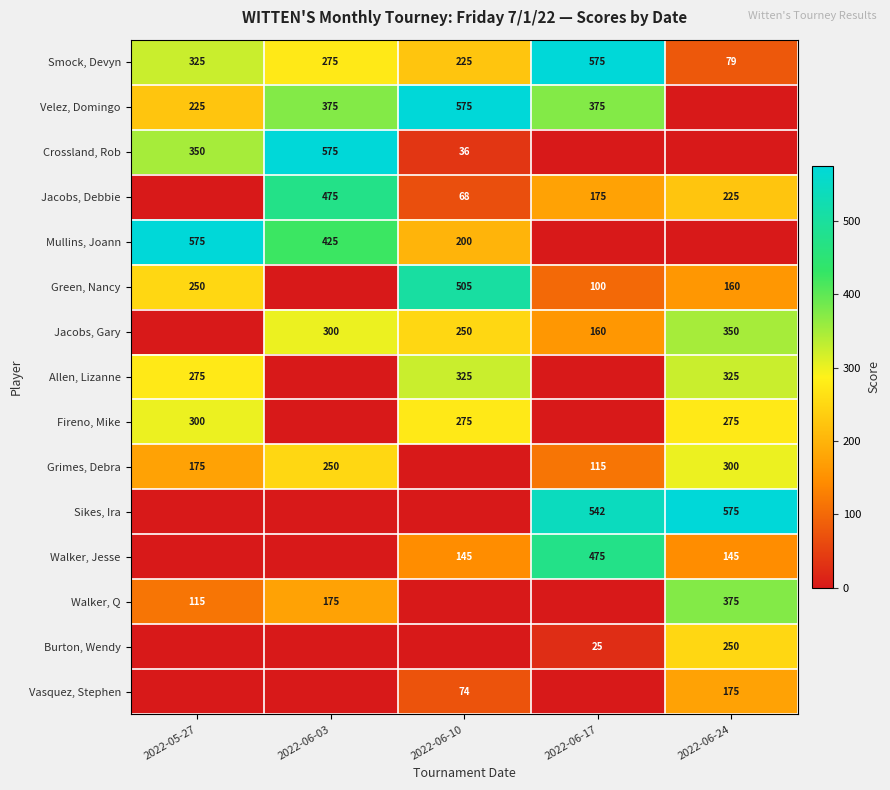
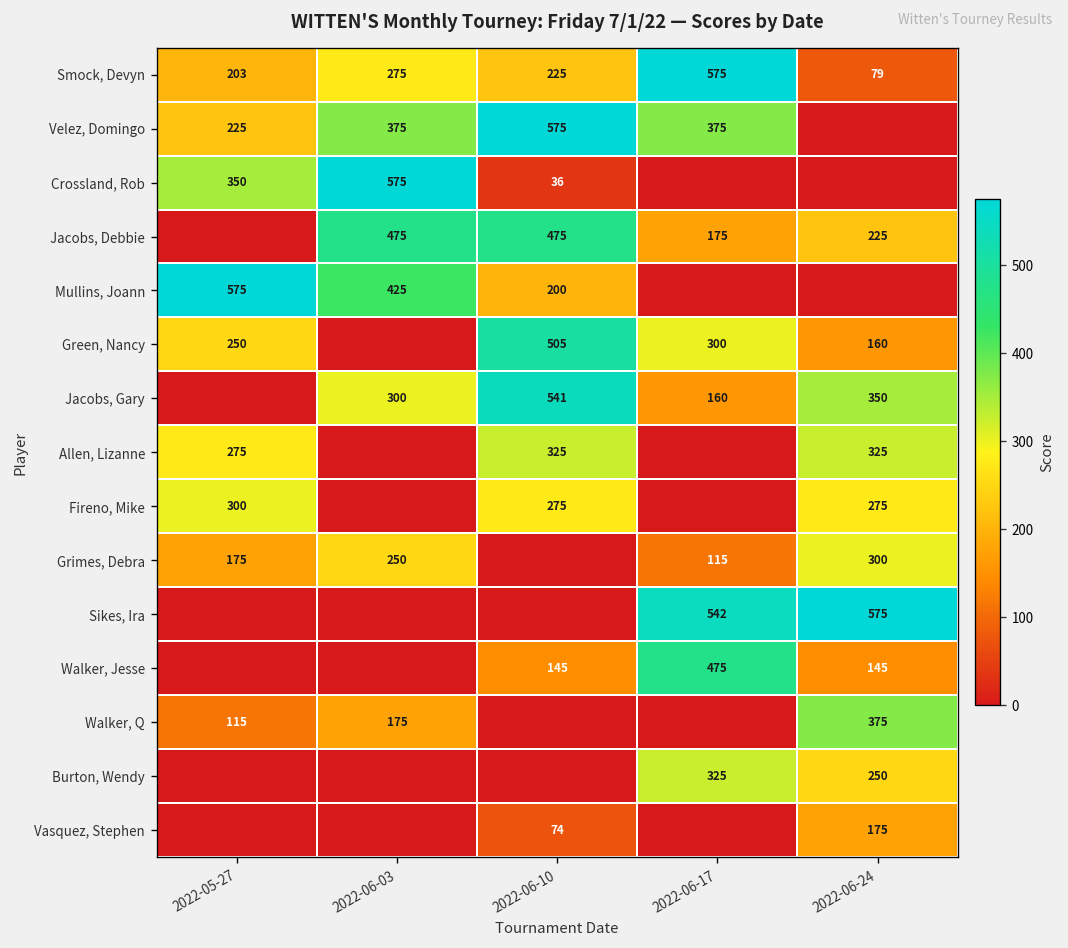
  {
    "Smock, Devyn": {
-     "2022-05-27": 325,
+     "2022-05-27": 203,
      "2022-06-03": 275,
      "2022-06-10": 225,
      "2022-06-17": 575,
      "2022-06-24": 79
    },
    "Velez, Domingo": {
      "2022-05-27": 225,
      "2022-06-03": 375,
      "2022-06-10": 575,
      "2022-06-17": 375
    },
    "Crossland, Rob": {
      "2022-05-27": 350,
      "2022-06-03": 575,
      "2022-06-10": 36
    },
    "Jacobs, Debbie": {
      "2022-06-03": 475,
-     "2022-06-10": 68,
+     "2022-06-10": 475,
      "2022-06-17": 175,
      "2022-06-24": 225
    },
    "Mullins, Joann": {
      "2022-05-27": 575,
      "2022-06-03": 425,
      "2022-06-10": 200
    },
    "Green, Nancy": {
      "2022-05-27": 250,
      "2022-06-10": 505,
-     "2022-06-17": 100,
+     "2022-06-17": 300,
      "2022-06-24": 160
    },
    "Jacobs, Gary": {
      "2022-06-03": 300,
-     "2022-06-10": 250,
+     "2022-06-10": 541,
      "2022-06-17": 160,
      "2022-06-24": 350
    },
    "Allen, Lizanne": {
      "2022-05-27": 275,
      "2022-06-10": 325,
      "2022-06-24": 325
    },
    "Fireno, Mike": {
      "2022-05-27": 300,
      "2022-06-10": 275,
      "2022-06-24": 275
    },
    "Grimes, Debra": {
      "2022-05-27": 175,
      "2022-06-03": 250,
      "2022-06-17": 115,
      "2022-06-24": 300
    },
    "Sikes, Ira": {
      "2022-06-17": 542,
      "2022-06-24": 575
    },
    "Walker, Jesse": {
      "2022-06-10": 145,
      "2022-06-17": 475,
      "2022-06-24": 145
    },
    "Walker, Q": {
      "2022-05-27": 115,
      "2022-06-03": 175,
      "2022-06-24": 375
    },
    "Burton, Wendy": {
-     "2022-06-17": 25,
+     "2022-06-17": 325,
      "2022-06-24": 250
    },
    "Vasquez, Stephen": {
      "2022-06-10": 74,
      "2022-06-24": 175
    }
  }
